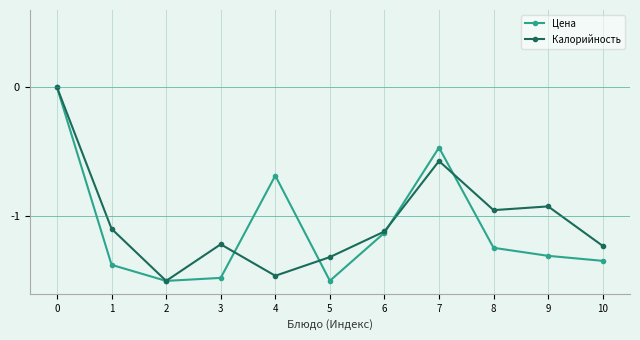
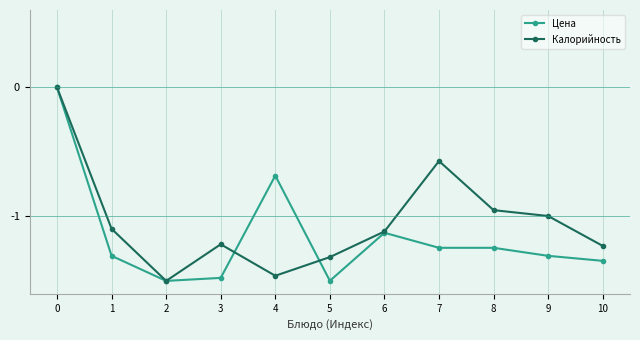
  {
    "Цена": {
-     "1": -1.38,
+     "1": -1.31,
      "3": -1.48,
      "4": -0.68,
      "5": -1.50,
-     "7": -0.47,
+     "7": -1.24,
      "8": -1.24,
      "9": -1.31,
      "10": -1.34
    },
    "Калорийность": {
      "1": -1.10,
      "3": -1.22,
      "4": -1.46,
      "5": -1.32,
      "7": -0.57,
      "8": -0.95,
-     "9": -0.92,
+     "9": -1.00,
      "10": -1.23
    }
  }
